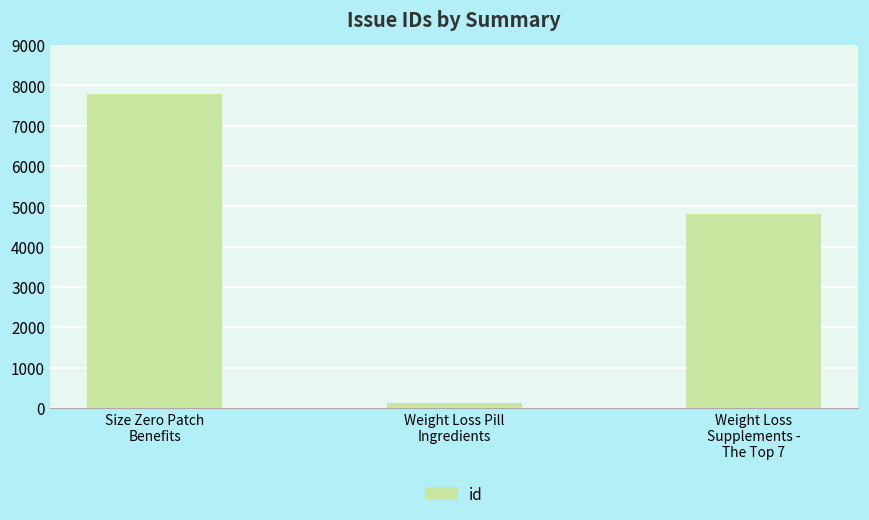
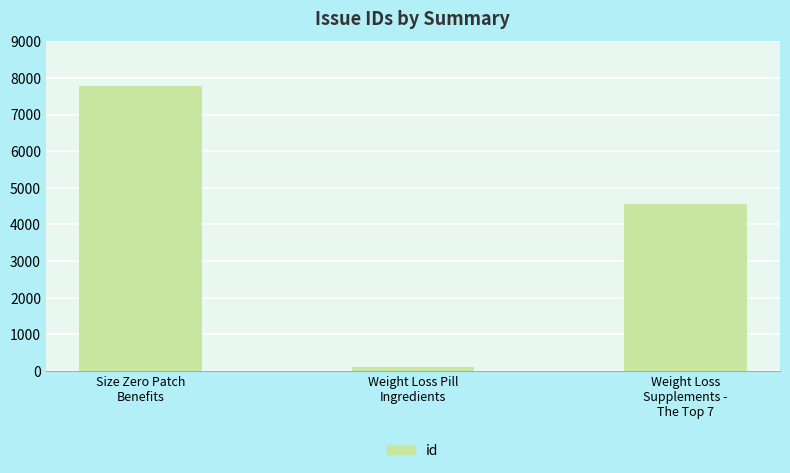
  {
    "Size Zero Patch Benefits": 7800,
    "Weight Loss Pill Ingredients": 100,
-   "Weight Loss Supplements - The Top 7": 4800
+   "Weight Loss Supplements - The Top 7": 4500
  }
